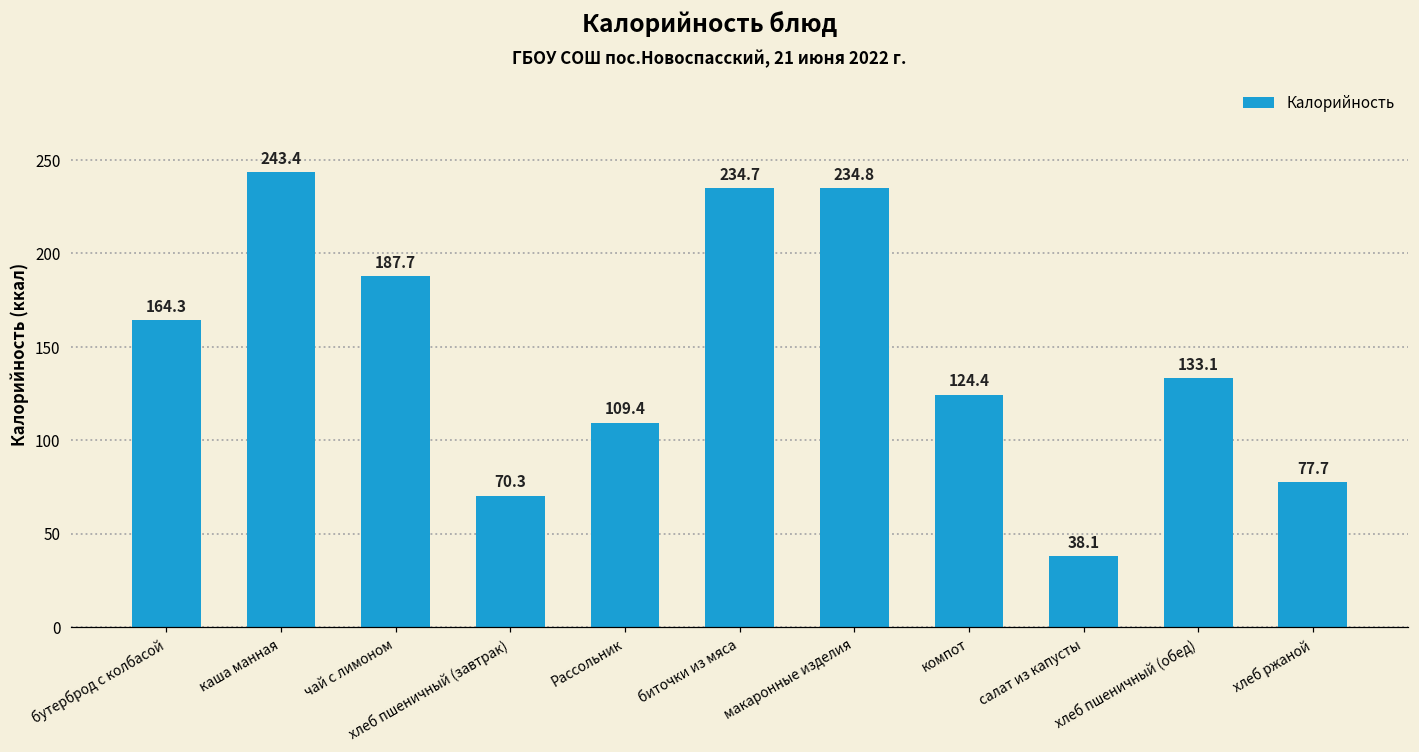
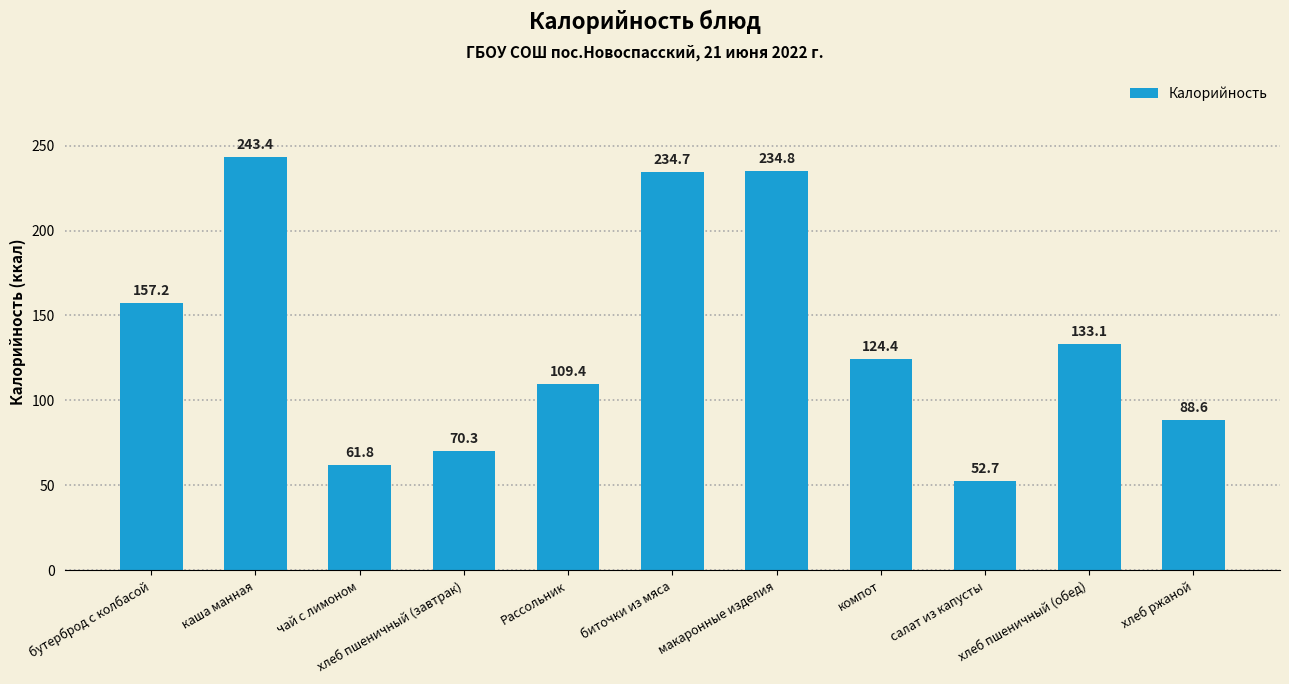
  {
-   "бутерброд с колбасой": 164.3,
+   "бутерброд с колбасой": 157.2,
    "каша манная": 243.4,
-   "чай с лимоном": 187.7,
+   "чай с лимоном": 61.8,
    "хлеб пшеничный (завтрак)": 70.3,
    "Рассольник": 109.4,
    "биточки из мяса": 234.7,
    "макаронные изделия": 234.8,
    "компот": 124.4,
-   "салат из капусты": 38.1,
+   "салат из капусты": 52.7,
    "хлеб пшеничный (обед)": 133.1,
-   "хлеб ржаной": 77.7
+   "хлеб ржаной": 88.6
  }
